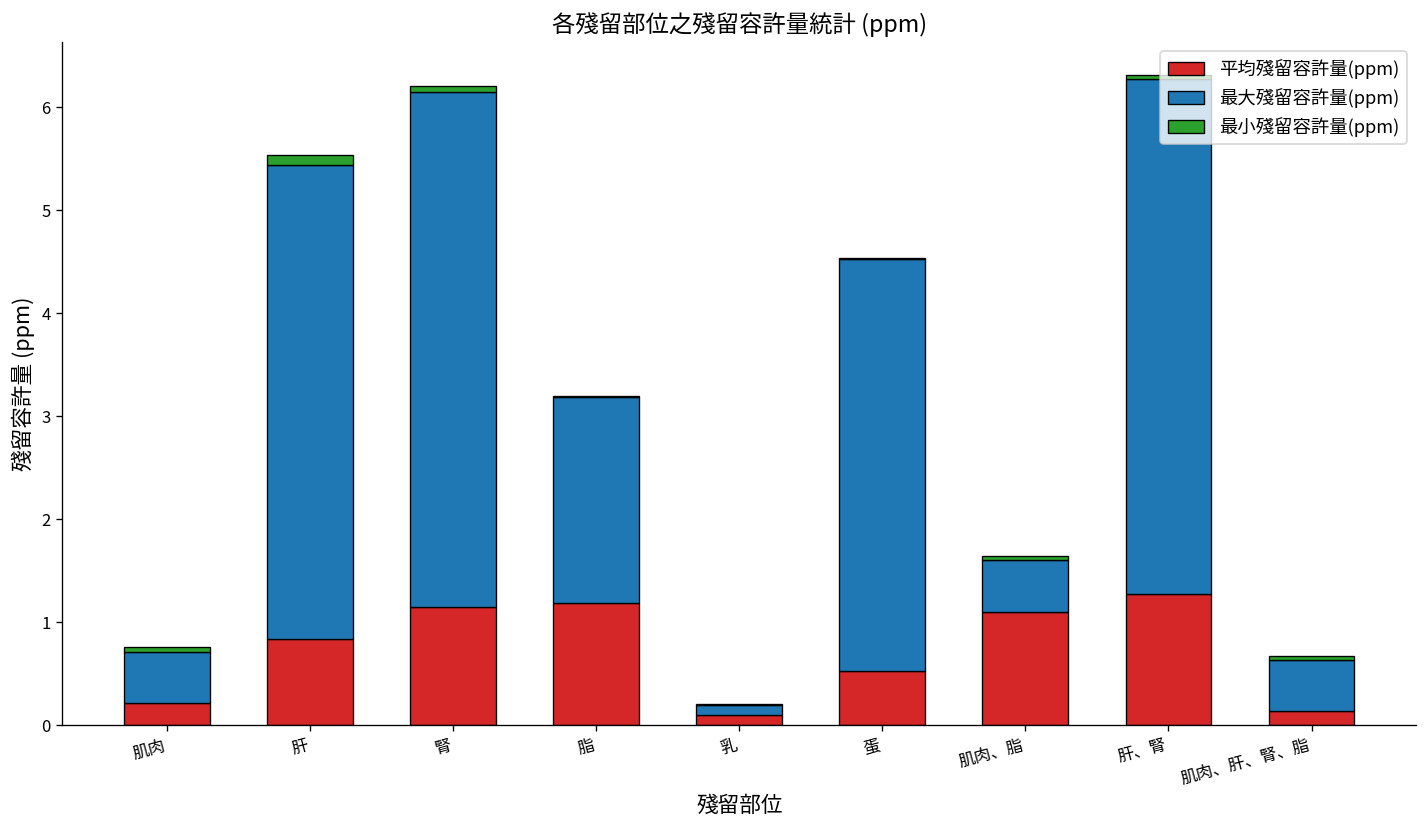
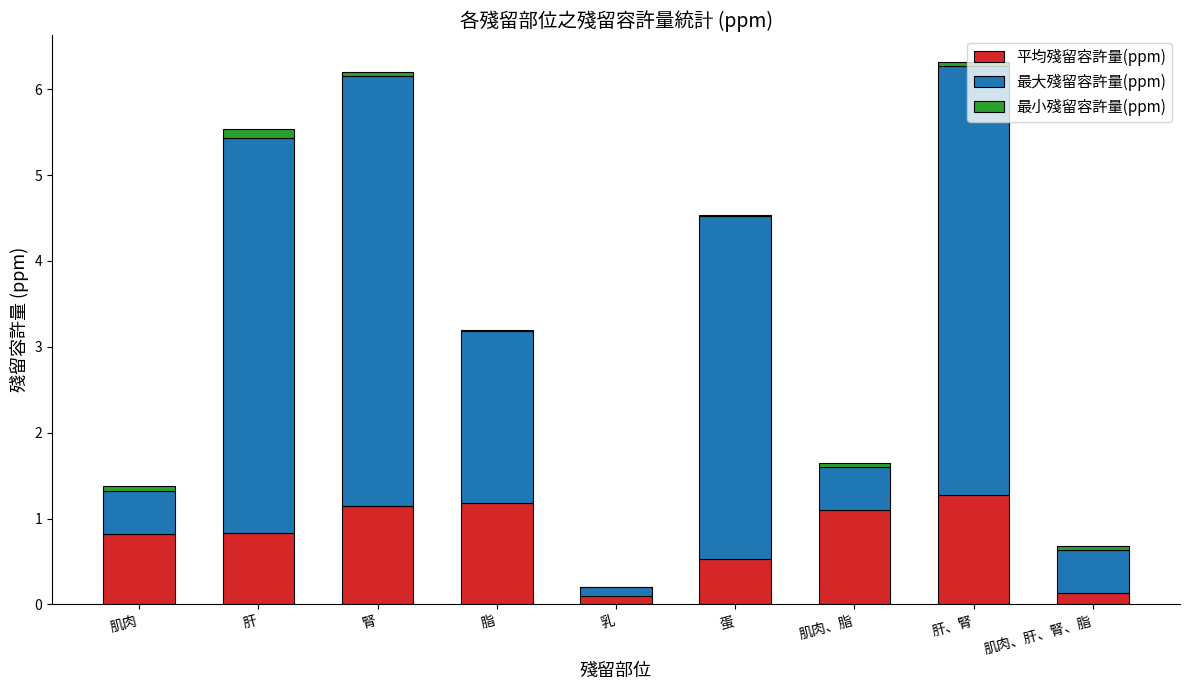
  {
    "平均殘留容許量(ppm)": {
-     "肌肉": 0.2,
+     "肌肉": 0.8,
      "肝": 0.8,
      "腎": 1.2,
      "脂": 1.2,
      "乳": 0.1,
      "蛋": 0.5,
      "肌肉、脂": 1.1,
      "肝、腎": 1.3,
      "肌肉、肝、腎、脂": 0.1
    },
    "最大殘留容許量(ppm)": {
      "肌肉": 0.5,
      "肝": 4.6,
      "腎": 5.0,
      "脂": 2.0,
      "乳": 0.1,
      "蛋": 4.0,
      "肌肉、脂": 0.5,
      "肌肉、肝、腎、脂": 0.5
    },
    "最小殘留容許量(ppm)": {
      "肌肉": 0.1,
      "肝": 0.1,
      "腎": 0.1,
      "肌肉、脂": 0.0,
      "肌肉、肝、腎、脂": 0.0
    }
  }
